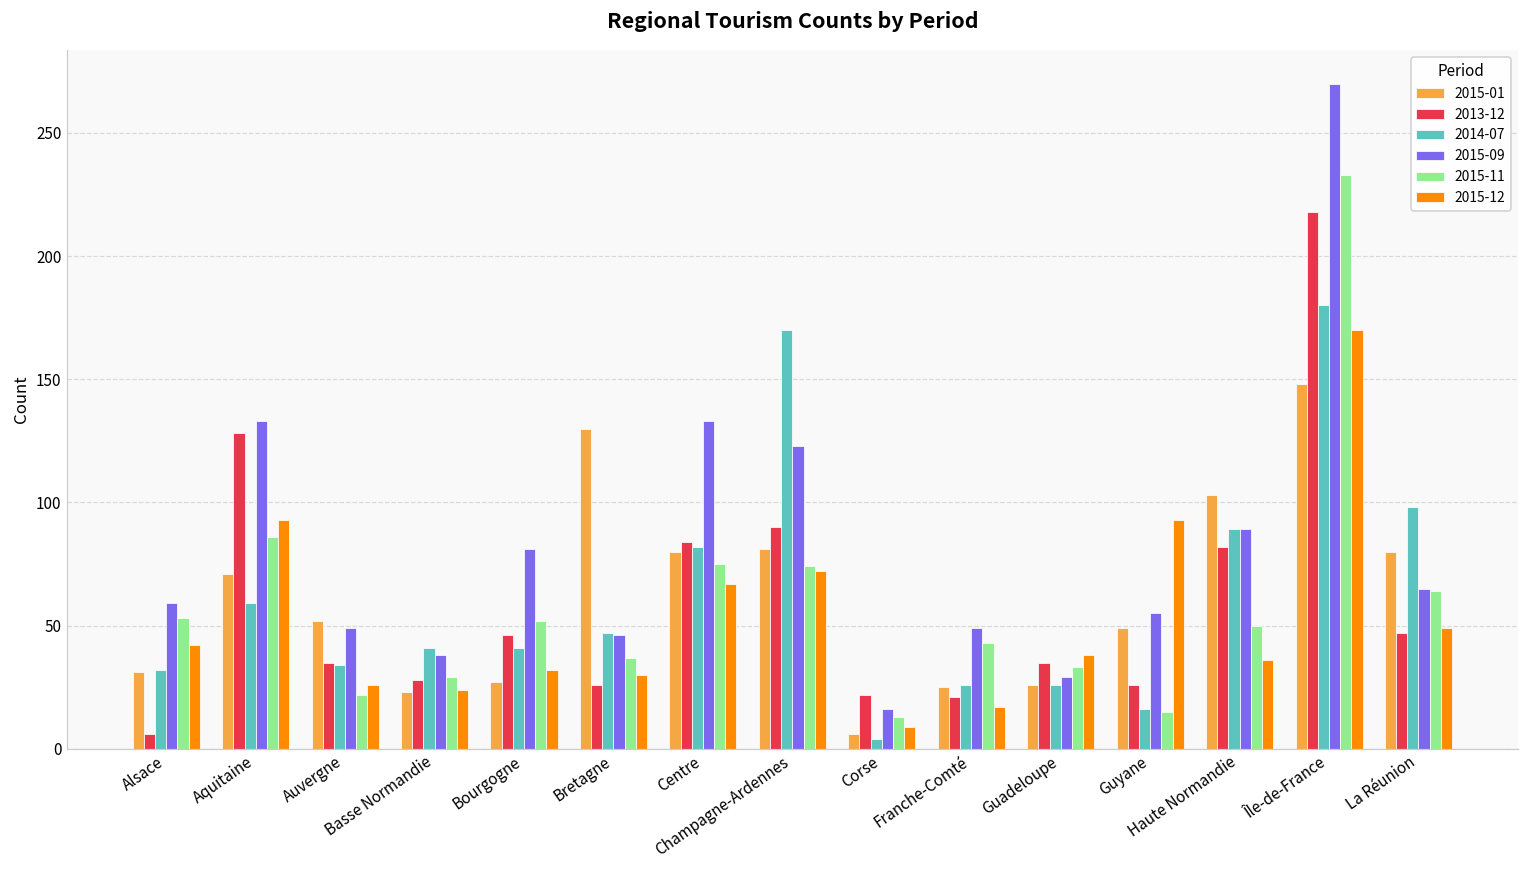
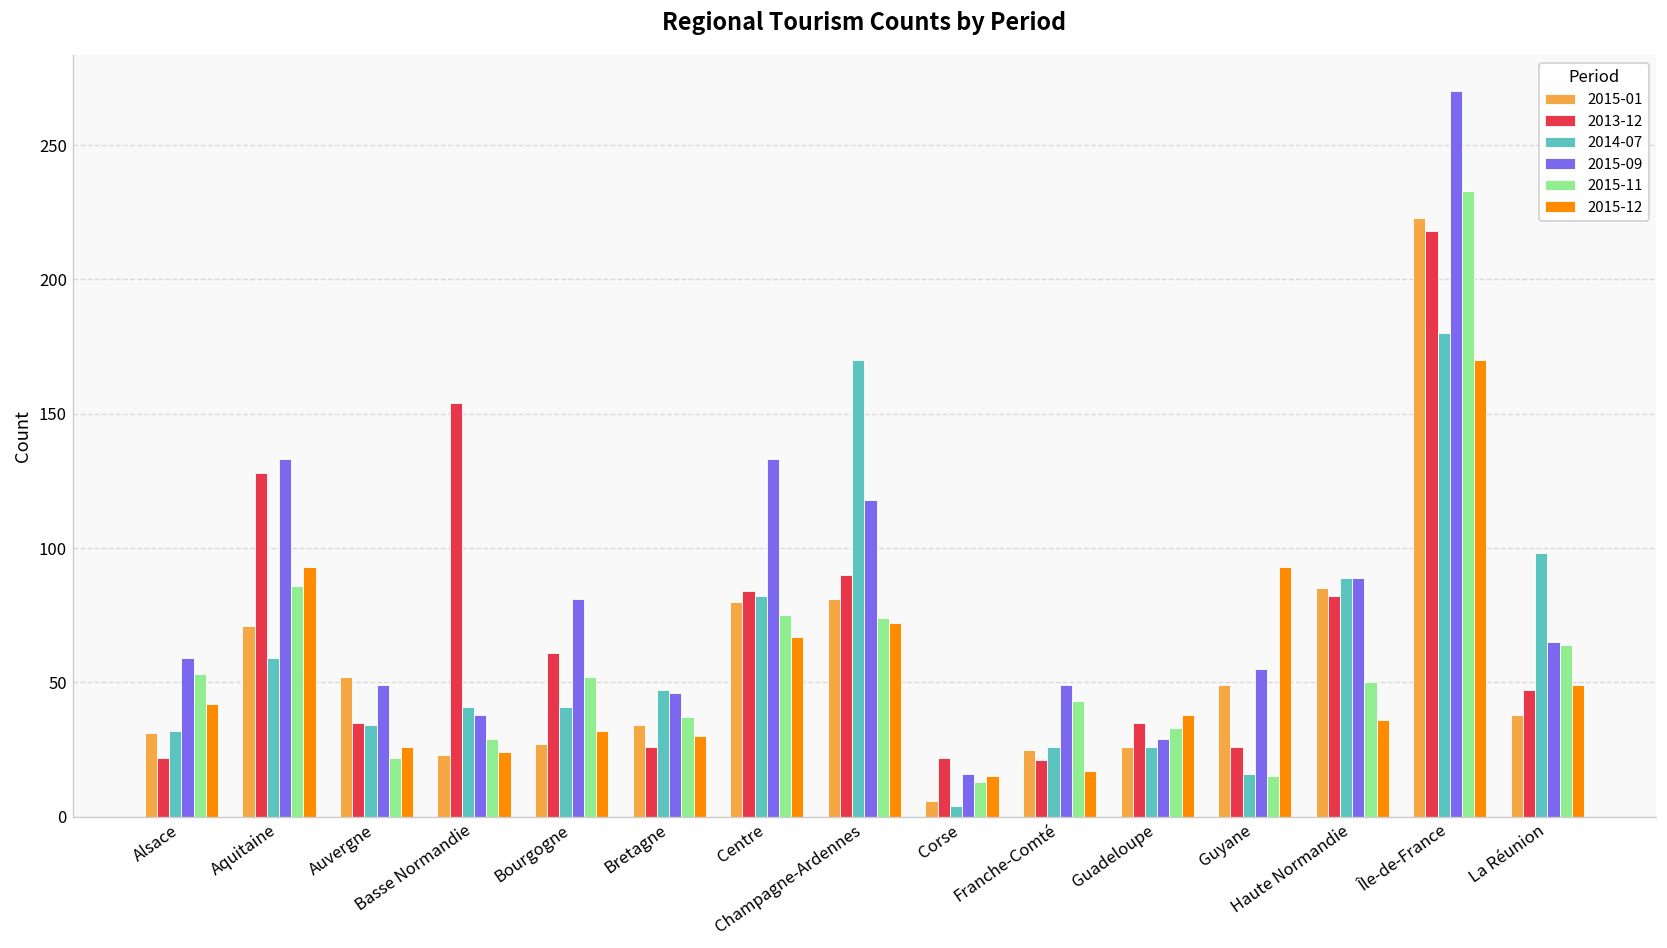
  {
    "2015-01": {
      "Alsace": 31,
      "Aquitaine": 71,
      "Auvergne": 52,
      "Basse Normandie": 23,
      "Bourgogne": 27,
-     "Bretagne": 130,
+     "Bretagne": 34,
      "Centre": 80,
      "Champagne-Ardennes": 81,
      "Corse": 6,
      "Franche-Comté": 25,
      "Guadeloupe": 26,
      "Guyane": 49,
-     "Haute Normandie": 103,
-     "Île-de-France": 148,
-     "La Réunion": 80
+     "Haute Normandie": 85,
+     "Île-de-France": 223,
+     "La Réunion": 38
    },
    "2013-12": {
-     "Alsace": 6,
+     "Alsace": 22,
      "Aquitaine": 128,
      "Auvergne": 35,
-     "Basse Normandie": 28,
-     "Bourgogne": 46,
+     "Basse Normandie": 154,
+     "Bourgogne": 61,
      "Bretagne": 26,
      "Centre": 84,
      "Champagne-Ardennes": 90,
      "Corse": 22,
      "Franche-Comté": 21,
      "Guadeloupe": 35,
      "Guyane": 26,
      "Haute Normandie": 82,
      "Île-de-France": 218,
      "La Réunion": 47
    },
    "2014-07": {
      "Alsace": 32,
      "Aquitaine": 59,
      "Auvergne": 34,
      "Basse Normandie": 41,
      "Bourgogne": 41,
      "Bretagne": 47,
      "Centre": 82,
      "Champagne-Ardennes": 170,
      "Corse": 4,
      "Franche-Comté": 26,
      "Guadeloupe": 26,
      "Guyane": 16,
      "Haute Normandie": 89,
      "Île-de-France": 180,
      "La Réunion": 98
    },
    "2015-09": {
      "Alsace": 59,
      "Aquitaine": 133,
      "Auvergne": 49,
      "Basse Normandie": 38,
      "Bourgogne": 81,
      "Bretagne": 46,
      "Centre": 133,
-     "Champagne-Ardennes": 123,
+     "Champagne-Ardennes": 118,
      "Corse": 16,
      "Franche-Comté": 49,
      "Guadeloupe": 29,
      "Guyane": 55,
      "Haute Normandie": 89,
      "Île-de-France": 270,
      "La Réunion": 65
    },
    "2015-11": {
      "Alsace": 53,
      "Aquitaine": 86,
      "Auvergne": 22,
      "Basse Normandie": 29,
      "Bourgogne": 52,
      "Bretagne": 37,
      "Centre": 75,
      "Champagne-Ardennes": 74,
      "Corse": 13,
      "Franche-Comté": 43,
      "Guadeloupe": 33,
      "Guyane": 15,
      "Haute Normandie": 50,
      "Île-de-France": 233,
      "La Réunion": 64
    },
    "2015-12": {
      "Alsace": 42,
      "Aquitaine": 93,
      "Auvergne": 26,
      "Basse Normandie": 24,
      "Bourgogne": 32,
      "Bretagne": 30,
      "Centre": 67,
      "Champagne-Ardennes": 72,
-     "Corse": 9,
+     "Corse": 15,
      "Franche-Comté": 17,
      "Guadeloupe": 38,
      "Guyane": 93,
      "Haute Normandie": 36,
      "Île-de-France": 170,
      "La Réunion": 49
    }
  }
